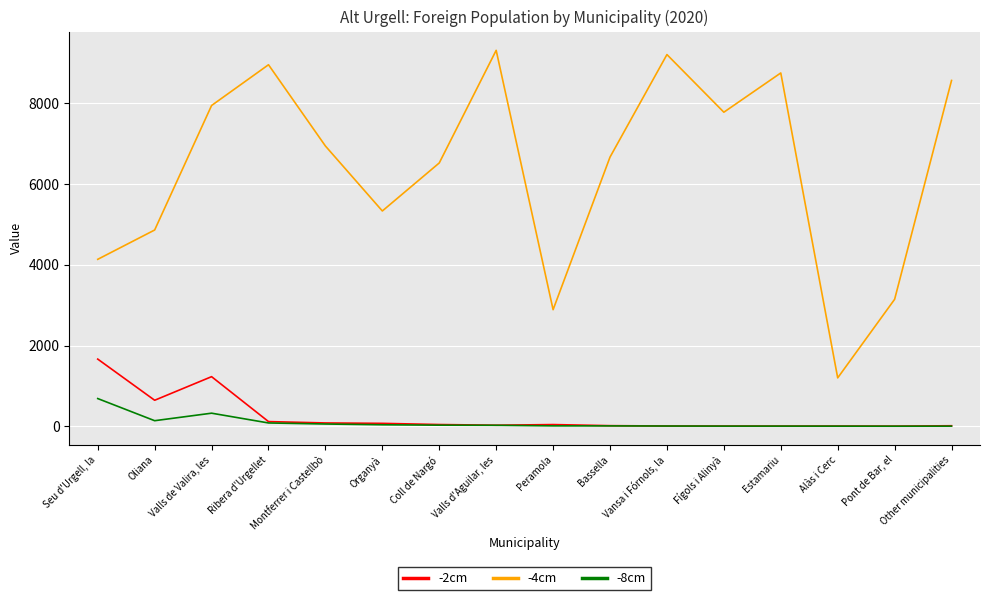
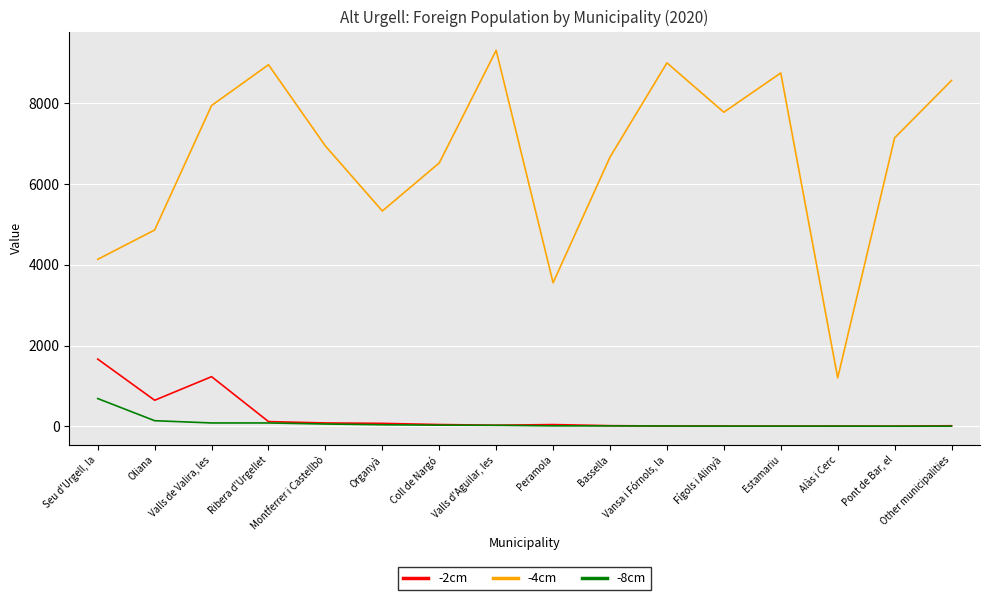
  {
    "-2cm": {
      "Seu d'Urgell, la": 1700,
      "Oliana": 600,
      "Valls de Valira, les": 1200
    },
    "-4cm": {
      "Seu d'Urgell, la": 4100,
      "Oliana": 4900,
      "Valls de Valira, les": 7900,
      "Ribera d'Urgellet": 9000,
      "Montferrer i Castellbò": 6900,
      "Organyà": 5300,
      "Coll de Nargó": 6500,
      "Valls d'Aguilar, les": 9300,
-     "Peramola": 2900,
+     "Peramola": 3600,
      "Bassella": 6700,
-     "Vansa i Fórnols, la": 9200,
+     "Vansa i Fórnols, la": 9000,
      "Fígols i Alinyà": 7800,
      "Estamariu": 8800,
      "Alàs i Cerc": 1200,
-     "Pont de Bar, el": 3100,
+     "Pont de Bar, el": 7100,
      "Other municipalities": 8600
    },
    "-8cm": {
      "Seu d'Urgell, la": 700,
      "Oliana": 100,
-     "Valls de Valira, les": 300
+     "Valls de Valira, les": 100
    }
  }
